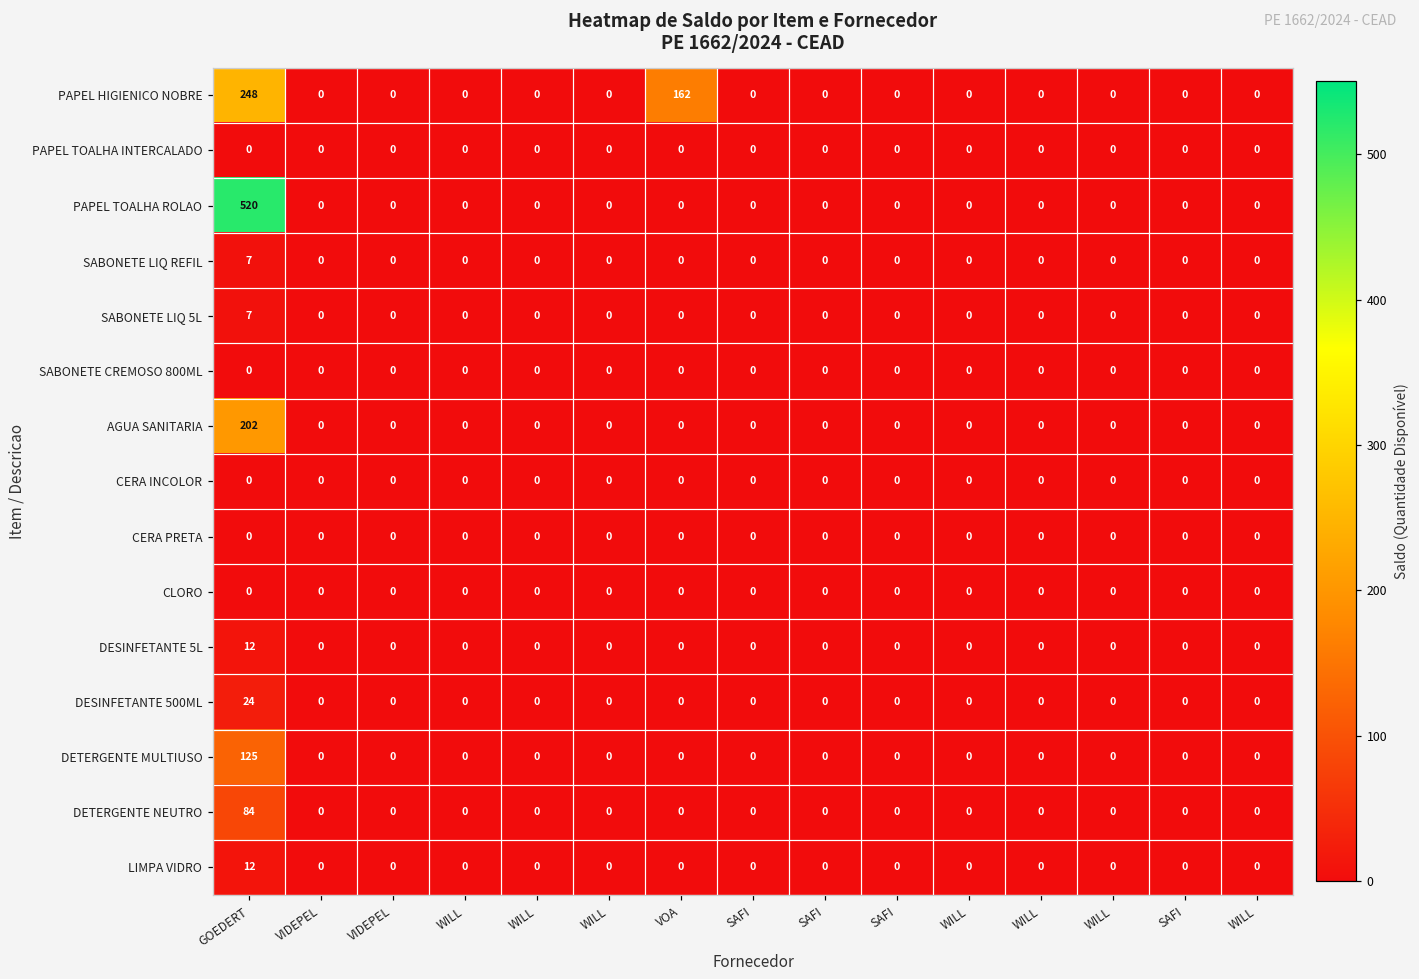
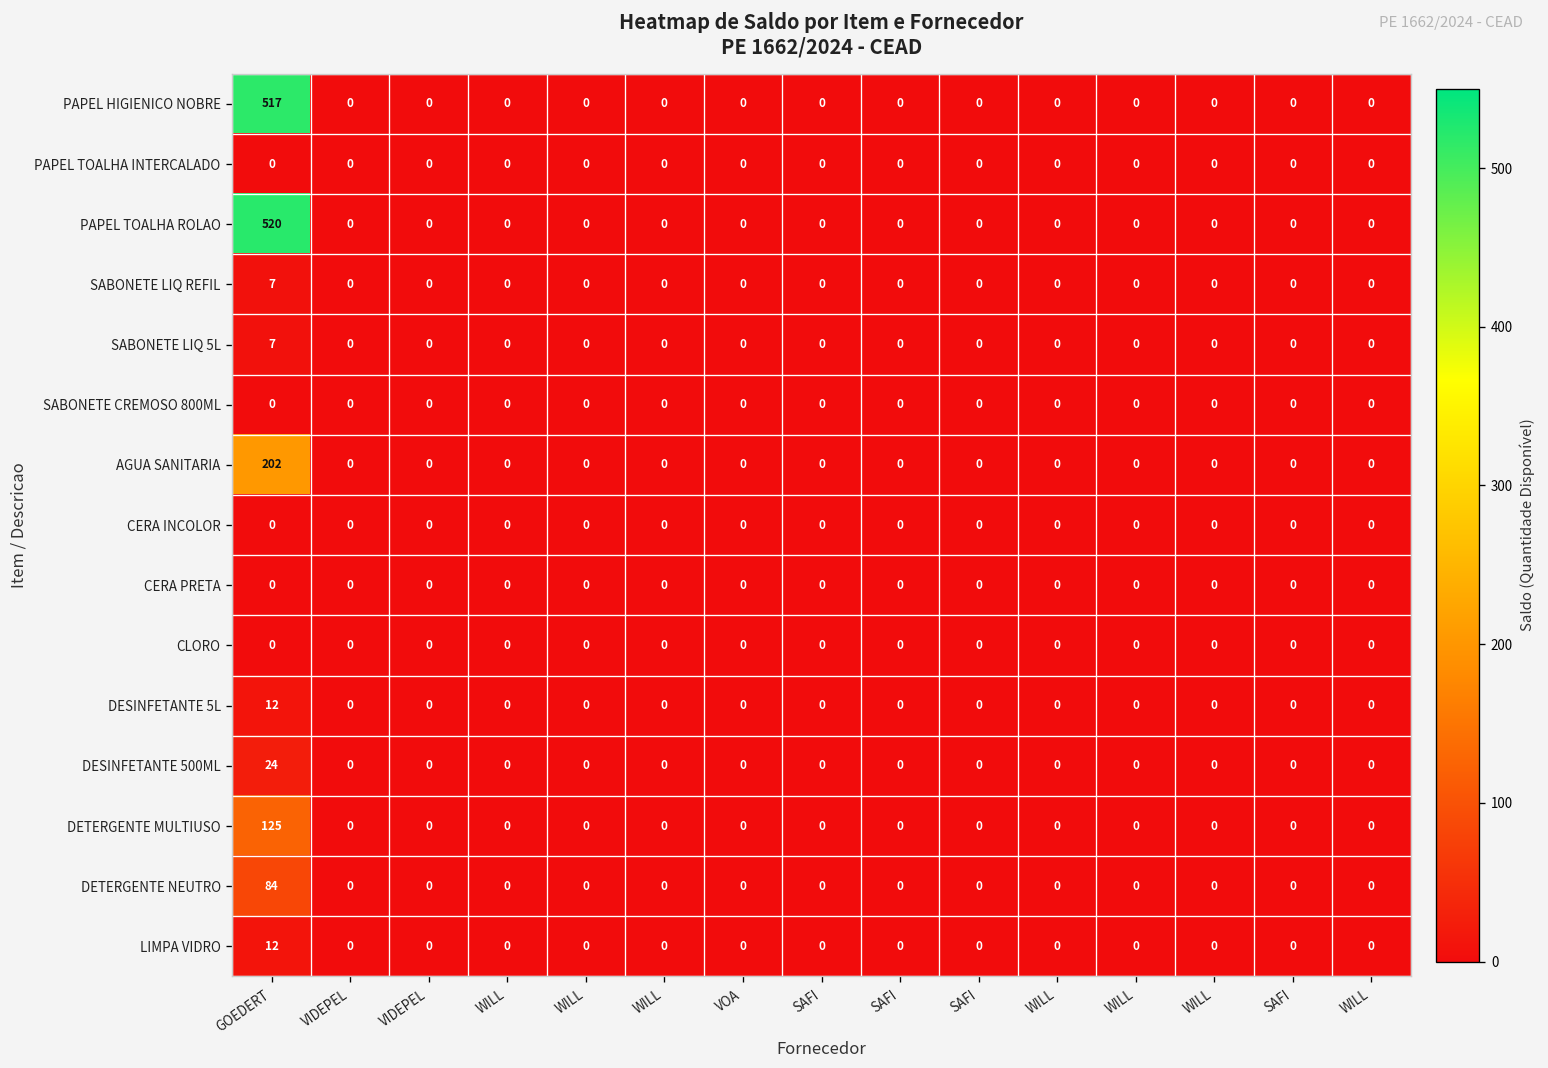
  {
    "PAPEL HIGIENICO NOBRE": {
-     "GOEDERT": 248,
-     "VOA": 162
+     "GOEDERT": 517,
+     "VOA": 0
    },
    "PAPEL TOALHA INTERCALADO": {
      "GOEDERT": 0,
      "VOA": 0
    },
    "PAPEL TOALHA ROLAO": {
      "GOEDERT": 520,
      "VOA": 0
    },
    "SABONETE LIQ REFIL": {
      "GOEDERT": 7,
      "VOA": 0
    },
    "SABONETE LIQ 5L": {
      "GOEDERT": 7,
      "VOA": 0
    },
    "SABONETE CREMOSO 800ML": {
      "GOEDERT": 0,
      "VOA": 0
    },
    "AGUA SANITARIA": {
      "GOEDERT": 202,
      "VOA": 0
    },
    "CERA INCOLOR": {
      "GOEDERT": 0,
      "VOA": 0
    },
    "CERA PRETA": {
      "GOEDERT": 0,
      "VOA": 0
    },
    "CLORO": {
      "GOEDERT": 0,
      "VOA": 0
    },
    "DESINFETANTE 5L": {
      "GOEDERT": 12,
      "VOA": 0
    },
    "DESINFETANTE 500ML": {
      "GOEDERT": 24,
      "VOA": 0
    },
    "DETERGENTE MULTIUSO": {
      "GOEDERT": 125,
      "VOA": 0
    },
    "DETERGENTE NEUTRO": {
      "GOEDERT": 84,
      "VOA": 0
    },
    "LIMPA VIDRO": {
      "GOEDERT": 12,
      "VOA": 0
    }
  }
